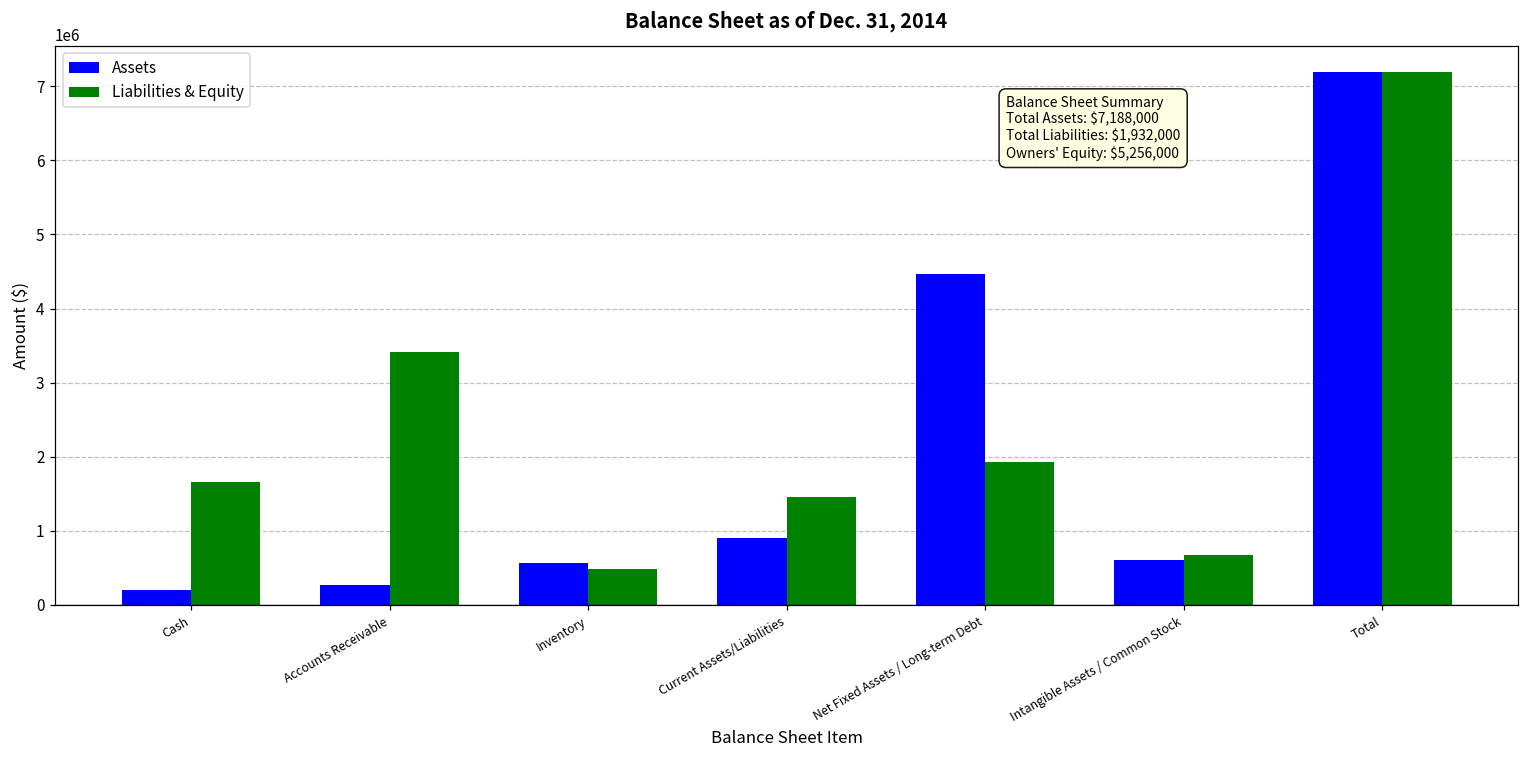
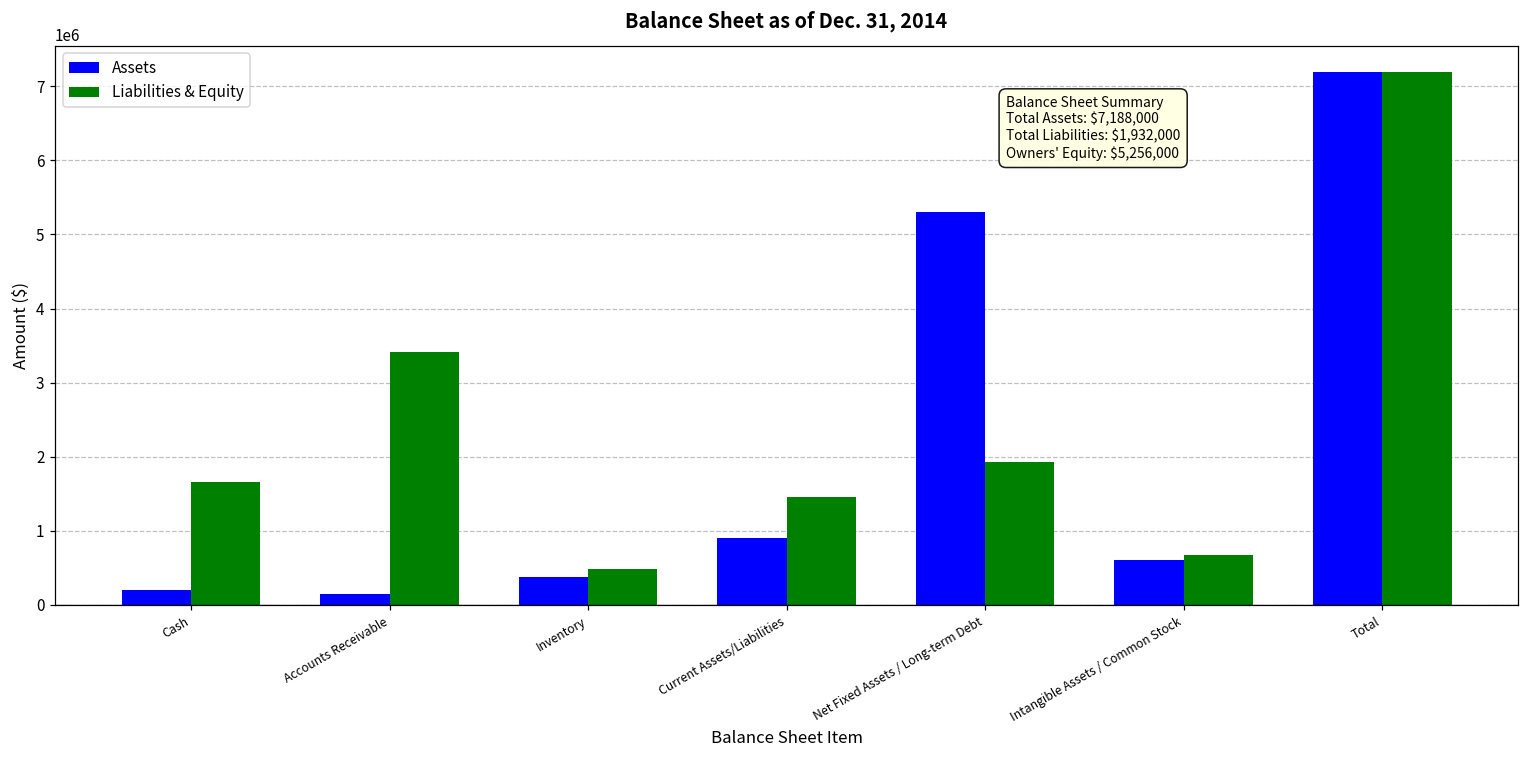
  {
    "Assets": {
      "Cash": 200000,
-     "Accounts Receivable": 300000,
-     "Inventory": 600000,
+     "Accounts Receivable": 100000,
+     "Inventory": 400000,
      "Current Assets/Liabilities": 900000,
-     "Net Fixed Assets / Long-term Debt": 4500000,
+     "Net Fixed Assets / Long-term Debt": 5300000,
      "Intangible Assets / Common Stock": 600000,
      "Total": 7200000
    },
    "Liabilities & Equity": {
      "Cash": 1700000,
      "Accounts Receivable": 3400000,
      "Inventory": 500000,
      "Current Assets/Liabilities": 1500000,
      "Net Fixed Assets / Long-term Debt": 1900000,
      "Intangible Assets / Common Stock": 700000,
      "Total": 7200000
    }
  }
